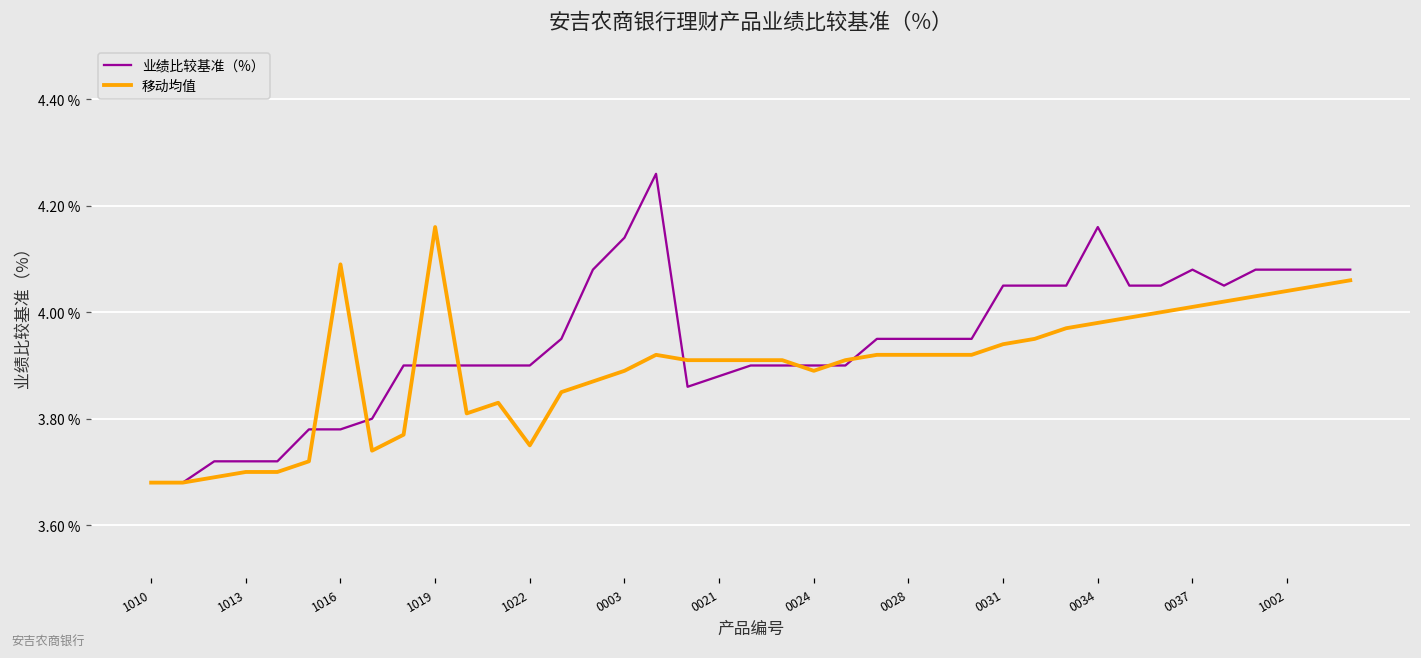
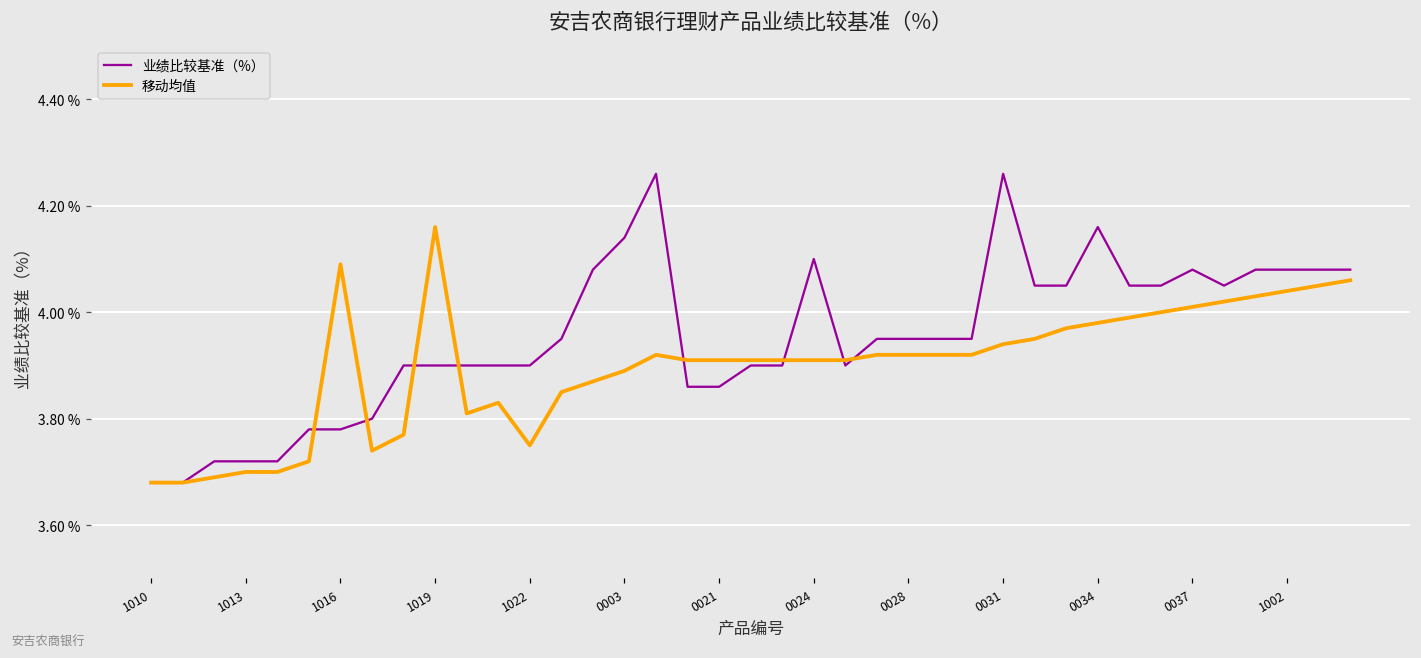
  {
    "业绩比较基准（%）": {
      "1013": "3.72 %",
      "1016": "3.78 %",
      "1019": "3.90 %",
      "1022": "3.90 %",
      "0003": "4.14 %",
-     "0021": "3.88 %",
-     "0024": "3.9 %",
+     "0021": "3.86 %",
+     "0024": "4.1 %",
      "0028": "3.95 %",
-     "0031": "4.05 %",
+     "0031": "4.26 %",
      "0034": "4.16 %",
      "0037": "4.08 %",
      "1002": "4.08 %"
    },
    "移动均值": {
      "1013": "3.70 %",
      "1016": "4.09 %",
      "1019": "4.16 %",
      "1022": "3.75 %",
      "0003": "3.89 %",
      "0021": "3.91 %",
-     "0024": "3.89 %",
+     "0024": "3.91 %",
      "0028": "3.92 %",
      "0031": "3.94 %",
      "0034": "3.98 %",
      "0037": "4.01 %",
      "1002": "4.04 %"
    }
  }
